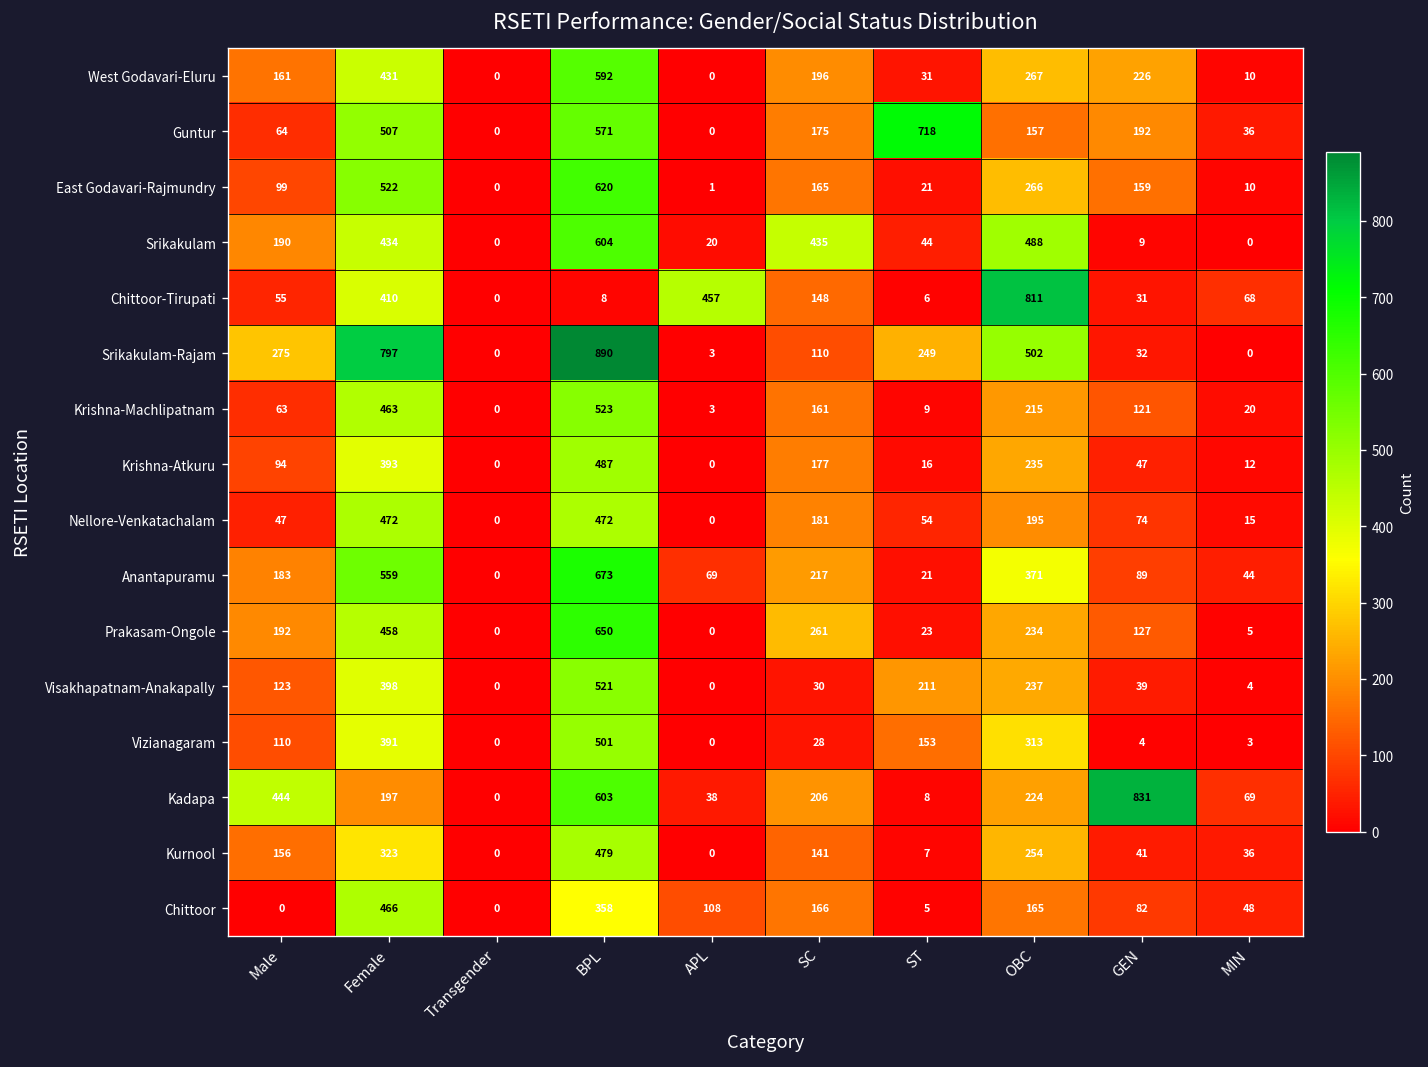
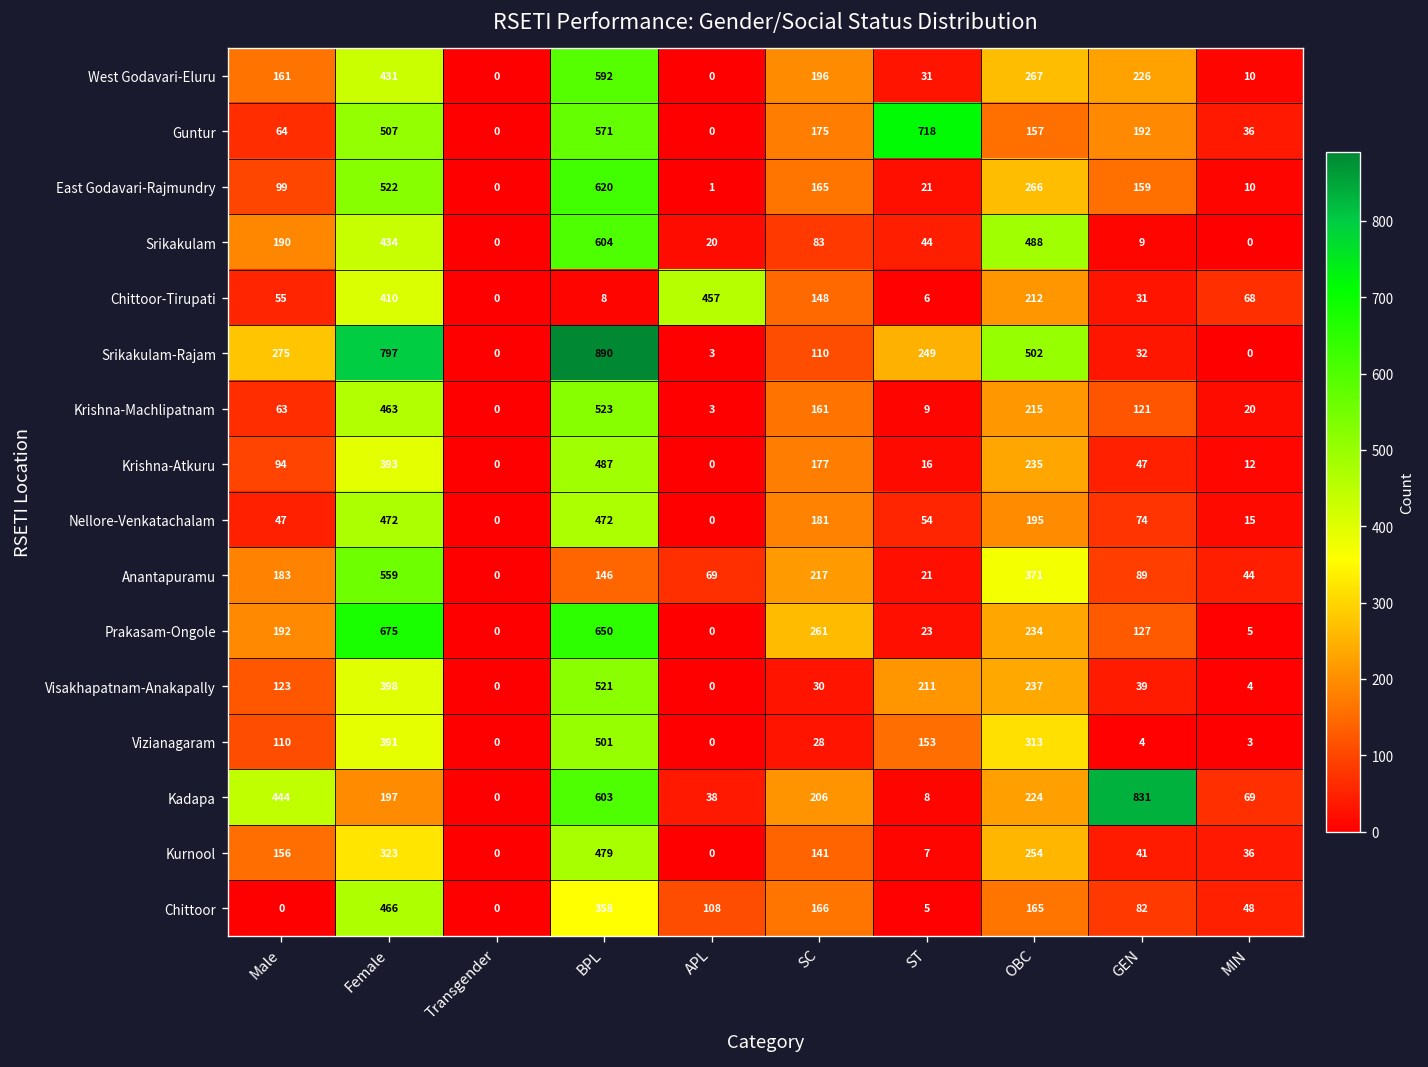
  {
    "West Godavari-Eluru": {
      "Male": 161,
      "Female": 431,
      "Transgender": 0,
      "BPL": 592,
      "APL": 0,
      "SC": 196,
      "ST": 31,
      "OBC": 267,
      "GEN": 226,
      "MIN": 10
    },
    "Guntur": {
      "Male": 64,
      "Female": 507,
      "Transgender": 0,
      "BPL": 571,
      "APL": 0,
      "SC": 175,
      "ST": 718,
      "OBC": 157,
      "GEN": 192,
      "MIN": 36
    },
    "East Godavari-Rajmundry": {
      "Male": 99,
      "Female": 522,
      "Transgender": 0,
      "BPL": 620,
      "APL": 1,
      "SC": 165,
      "ST": 21,
      "OBC": 266,
      "GEN": 159,
      "MIN": 10
    },
    "Srikakulam": {
      "Male": 190,
      "Female": 434,
      "Transgender": 0,
      "BPL": 604,
      "APL": 20,
-     "SC": 435,
+     "SC": 83,
      "ST": 44,
      "OBC": 488,
      "GEN": 9,
      "MIN": 0
    },
    "Chittoor-Tirupati": {
      "Male": 55,
      "Female": 410,
      "Transgender": 0,
      "BPL": 8,
      "APL": 457,
      "SC": 148,
      "ST": 6,
-     "OBC": 811,
+     "OBC": 212,
      "GEN": 31,
      "MIN": 68
    },
    "Srikakulam-Rajam": {
      "Male": 275,
      "Female": 797,
      "Transgender": 0,
      "BPL": 890,
      "APL": 3,
      "SC": 110,
      "ST": 249,
      "OBC": 502,
      "GEN": 32,
      "MIN": 0
    },
    "Krishna-Machlipatnam": {
      "Male": 63,
      "Female": 463,
      "Transgender": 0,
      "BPL": 523,
      "APL": 3,
      "SC": 161,
      "ST": 9,
      "OBC": 215,
      "GEN": 121,
      "MIN": 20
    },
    "Krishna-Atkuru": {
      "Male": 94,
      "Female": 393,
      "Transgender": 0,
      "BPL": 487,
      "APL": 0,
      "SC": 177,
      "ST": 16,
      "OBC": 235,
      "GEN": 47,
      "MIN": 12
    },
    "Nellore-Venkatachalam": {
      "Male": 47,
      "Female": 472,
      "Transgender": 0,
      "BPL": 472,
      "APL": 0,
      "SC": 181,
      "ST": 54,
      "OBC": 195,
      "GEN": 74,
      "MIN": 15
    },
    "Anantapuramu": {
      "Male": 183,
      "Female": 559,
      "Transgender": 0,
-     "BPL": 673,
+     "BPL": 146,
      "APL": 69,
      "SC": 217,
      "ST": 21,
      "OBC": 371,
      "GEN": 89,
      "MIN": 44
    },
    "Prakasam-Ongole": {
      "Male": 192,
-     "Female": 458,
+     "Female": 675,
      "Transgender": 0,
      "BPL": 650,
      "APL": 0,
      "SC": 261,
      "ST": 23,
      "OBC": 234,
      "GEN": 127,
      "MIN": 5
    },
    "Visakhapatnam-Anakapally": {
      "Male": 123,
      "Female": 398,
      "Transgender": 0,
      "BPL": 521,
      "APL": 0,
      "SC": 30,
      "ST": 211,
      "OBC": 237,
      "GEN": 39,
      "MIN": 4
    },
    "Vizianagaram": {
      "Male": 110,
      "Female": 391,
      "Transgender": 0,
      "BPL": 501,
      "APL": 0,
      "SC": 28,
      "ST": 153,
      "OBC": 313,
      "GEN": 4,
      "MIN": 3
    },
    "Kadapa": {
      "Male": 444,
      "Female": 197,
      "Transgender": 0,
      "BPL": 603,
      "APL": 38,
      "SC": 206,
      "ST": 8,
      "OBC": 224,
      "GEN": 831,
      "MIN": 69
    },
    "Kurnool": {
      "Male": 156,
      "Female": 323,
      "Transgender": 0,
      "BPL": 479,
      "APL": 0,
      "SC": 141,
      "ST": 7,
      "OBC": 254,
      "GEN": 41,
      "MIN": 36
    },
    "Chittoor": {
      "Male": 0,
      "Female": 466,
      "Transgender": 0,
      "BPL": 358,
      "APL": 108,
      "SC": 166,
      "ST": 5,
      "OBC": 165,
      "GEN": 82,
      "MIN": 48
    }
  }
